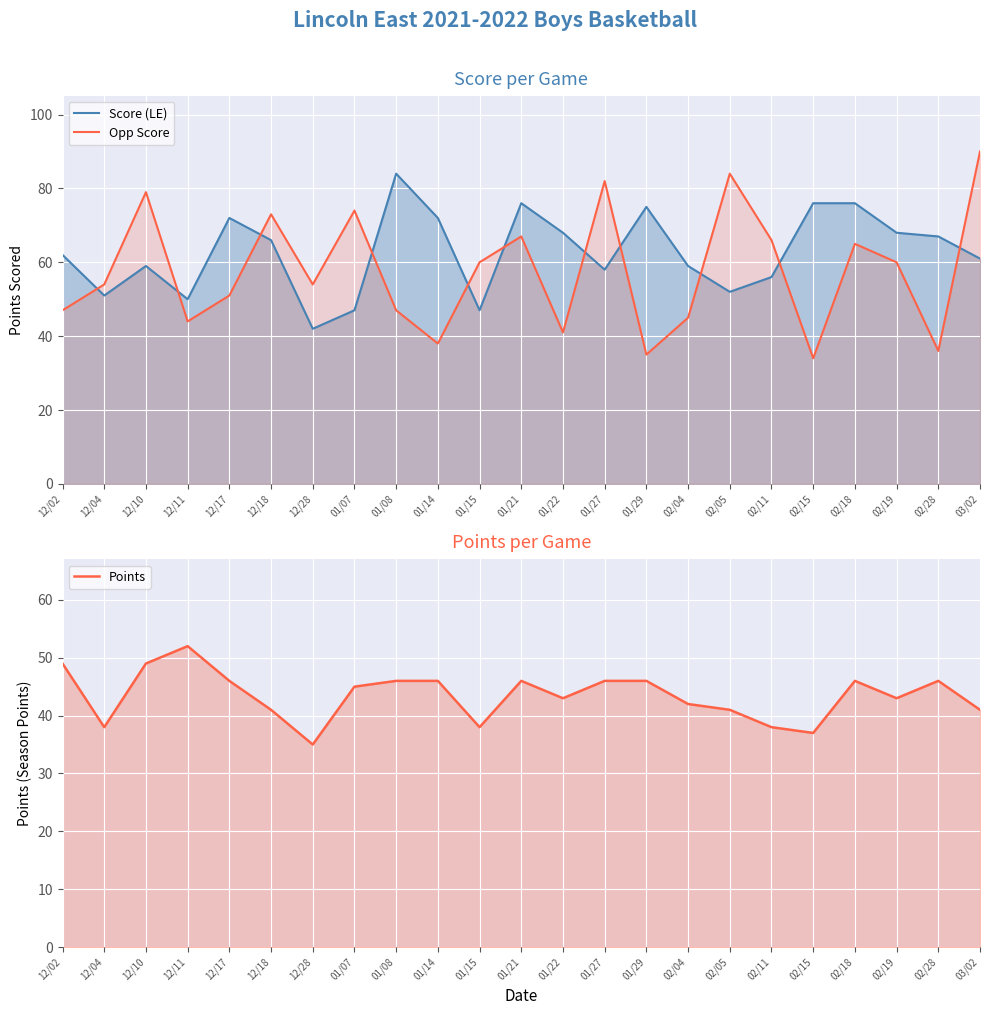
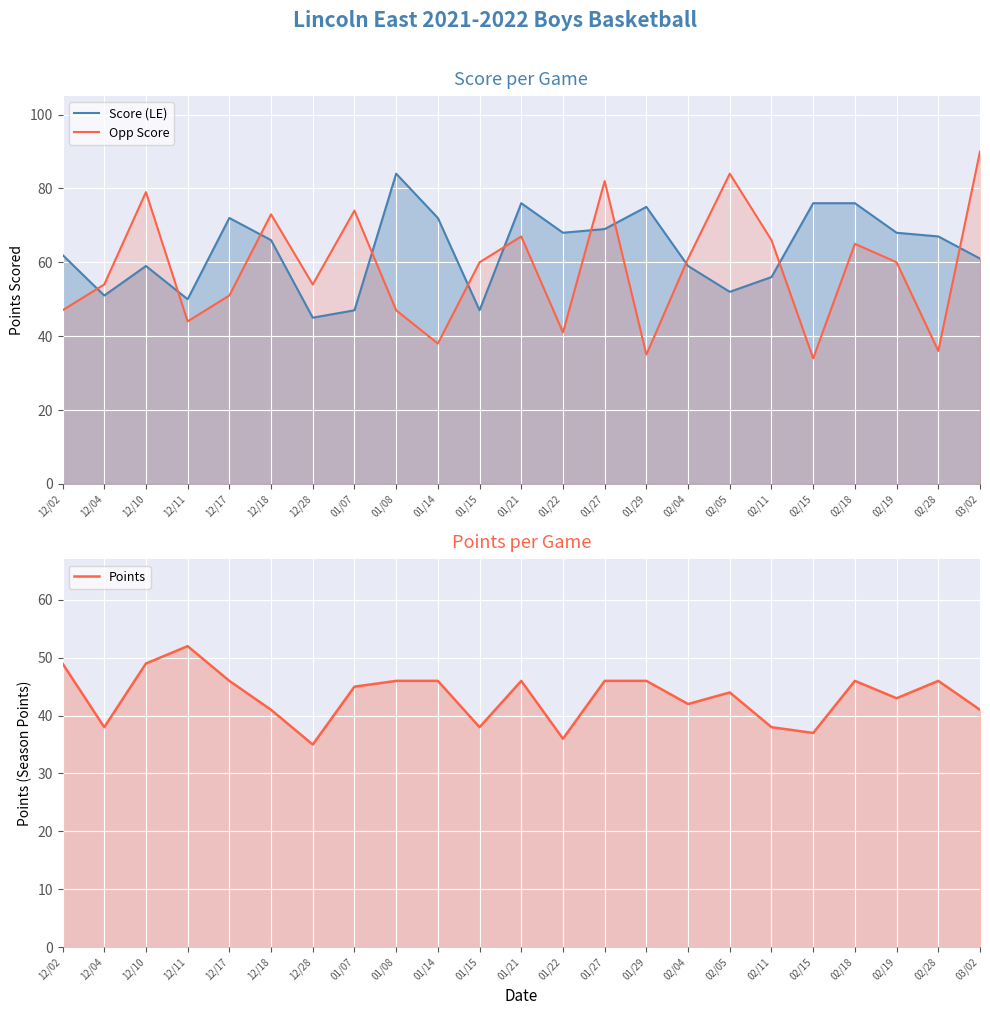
  {
    "Score per Game": {
      "Score (LE)": {
        "12/02": 62,
        "12/04": 51,
        "12/10": 59,
        "12/11": 50,
        "12/17": 72,
        "12/18": 66,
-       "12/28": 42,
+       "12/28": 45,
        "01/07": 47,
        "01/08": 84,
        "01/14": 72,
        "01/15": 47,
        "01/21": 76,
        "01/22": 68,
-       "01/27": 58,
+       "01/27": 69,
        "01/29": 75,
        "02/04": 59,
        "02/05": 52,
        "02/11": 56,
        "02/15": 76,
        "02/18": 76,
        "02/19": 68,
        "02/28": 67,
        "03/02": 61
      },
      "Opp Score": {
        "12/02": 47,
        "12/04": 54,
        "12/10": 79,
        "12/11": 44,
        "12/17": 51,
        "12/18": 73,
        "12/28": 54,
        "01/07": 74,
        "01/08": 47,
        "01/14": 38,
        "01/15": 60,
        "01/21": 67,
        "01/22": 41,
        "01/27": 82,
        "01/29": 35,
-       "02/04": 45,
+       "02/04": 61,
        "02/05": 84,
        "02/11": 66,
        "02/15": 34,
        "02/18": 65,
        "02/19": 60,
        "02/28": 36,
        "03/02": 90
      }
    },
    "Points per Game": {
      "12/02": 49,
      "12/04": 38,
      "12/10": 49,
      "12/11": 52,
      "12/17": 46,
      "12/18": 41,
      "12/28": 35,
      "01/07": 45,
      "01/08": 46,
      "01/14": 46,
      "01/15": 38,
      "01/21": 46,
-     "01/22": 43,
+     "01/22": 36,
      "01/27": 46,
      "01/29": 46,
      "02/04": 42,
-     "02/05": 41,
+     "02/05": 44,
      "02/11": 38,
      "02/15": 37,
      "02/18": 46,
      "02/19": 43,
      "02/28": 46,
      "03/02": 41
    }
  }
